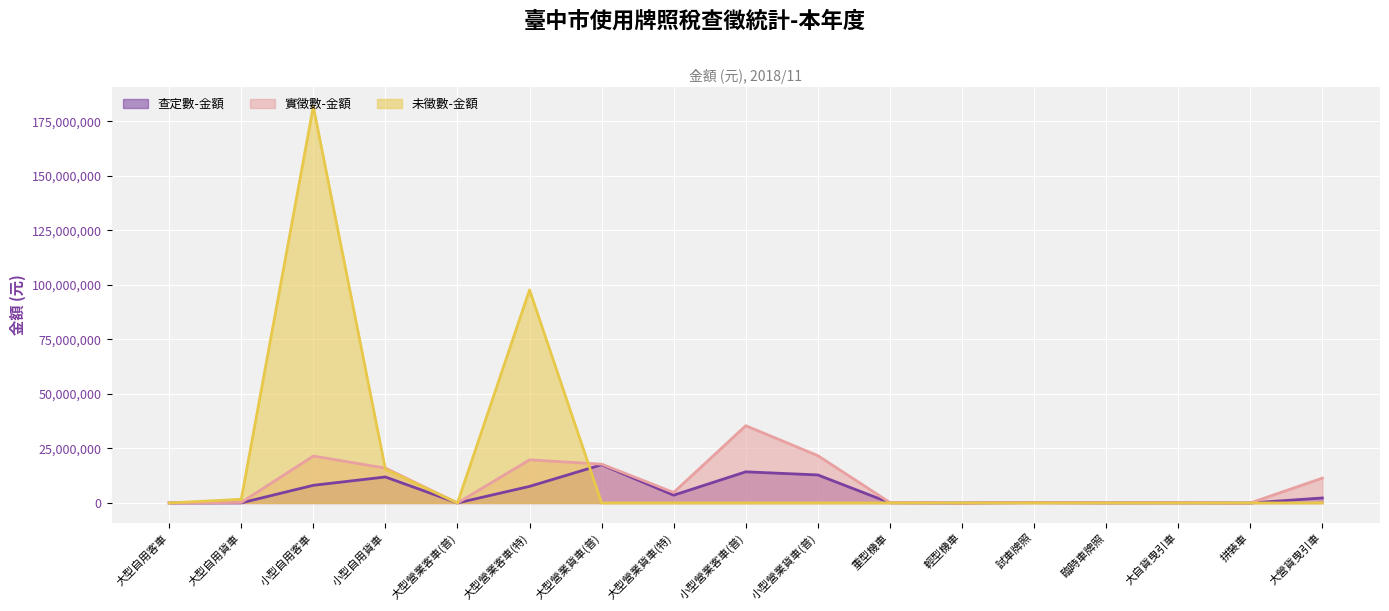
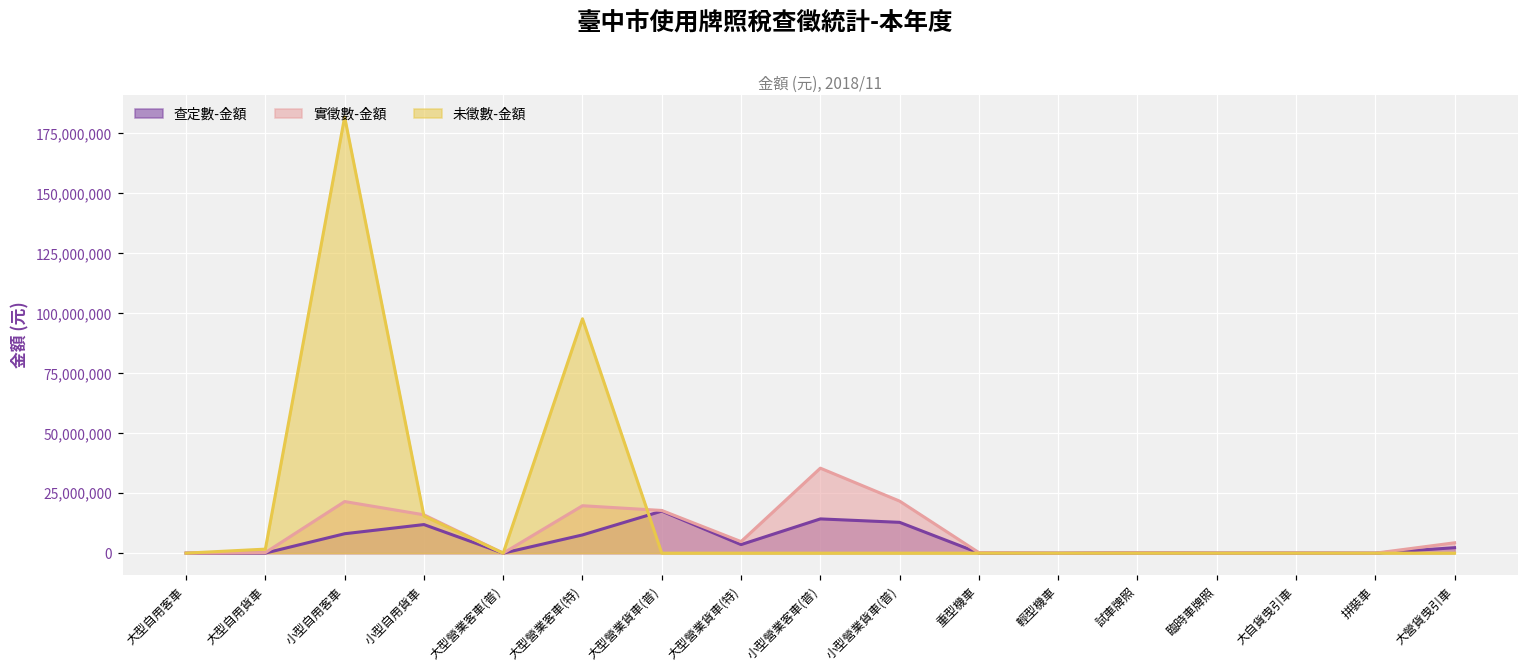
  {
    "查定數-金額": {
      "小型自用客車": "8,000,000",
      "小型自用貨車": "12,000,000",
      "大型營業客車(特)": "8,000,000",
      "大型營業貨車(特)": "4,000,000",
      "小型營業客車(普)": "14,000,000",
      "小型營業貨車(普)": "13,000,000",
      "大營貨曳引車": "2,000,000"
    },
    "實徵數-金額": {
      "小型自用客車": "22,000,000",
      "大型營業客車(特)": "20,000,000",
      "大型營業貨車(特)": "5,000,000",
      "小型營業客車(普)": "35,000,000",
      "小型營業貨車(普)": "22,000,000",
-     "大營貨曳引車": "11,000,000"
+     "大營貨曳引車": "4,000,000"
    },
    "未徵數-金額": {
      "大型自用貨車": "2,000,000",
      "小型自用客車": "182,000,000",
      "大型營業客車(特)": "98,000,000",
      "大型營業貨車(普)": "0",
      "大型營業貨車(特)": "0",
      "小型營業客車(普)": "0",
      "小型營業貨車(普)": "0",
      "大營貨曳引車": "0"
    }
  }
